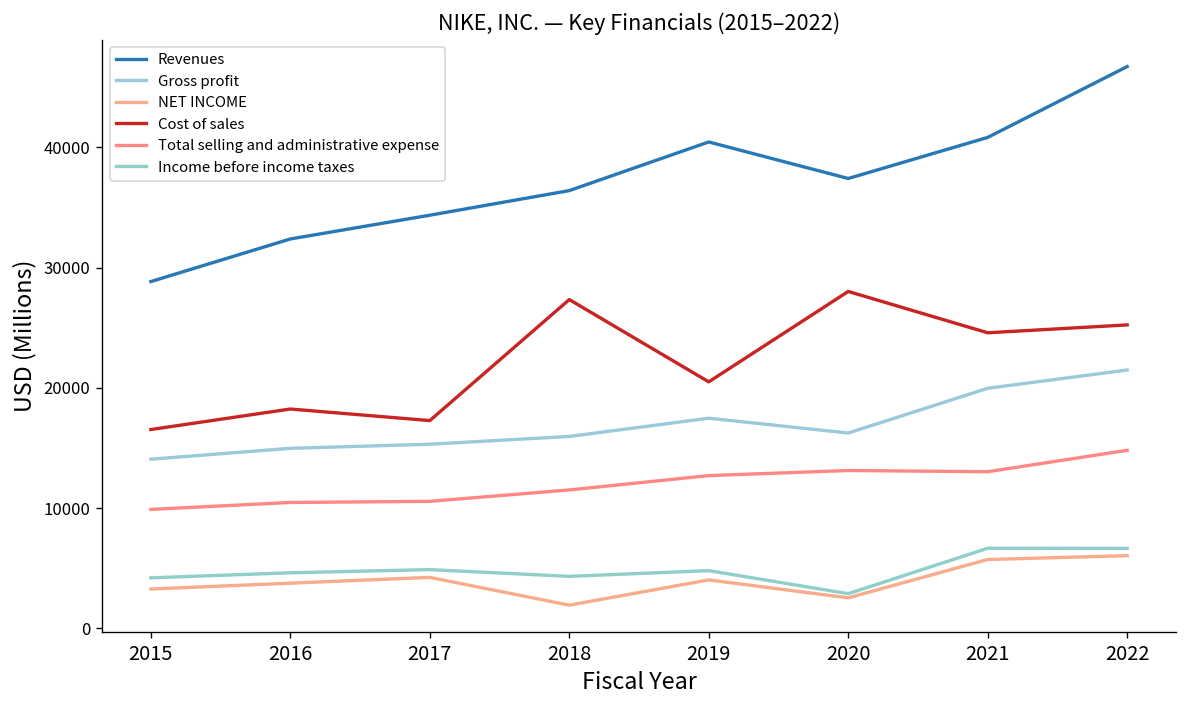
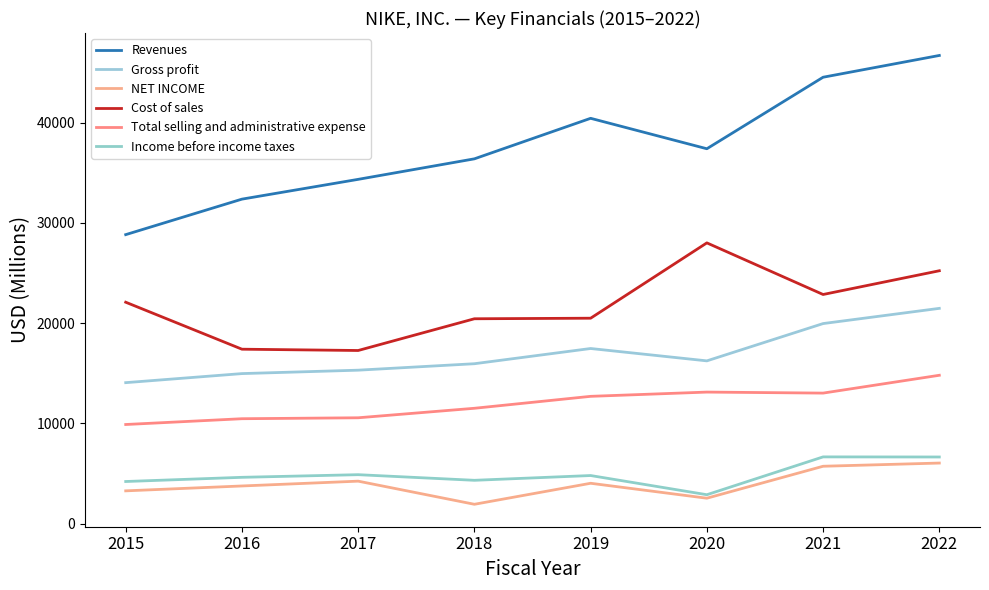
  {
    "Revenues": {
      "2015": 28800,
      "2016": 32400,
      "2017": 34400,
      "2018": 36400,
      "2019": 40400,
      "2020": 37400,
-     "2021": 40800,
+     "2021": 44500,
      "2022": 46700
    },
    "Cost of sales": {
-     "2015": 16500,
-     "2016": 18200,
+     "2015": 22100,
+     "2016": 17400,
      "2017": 17300,
-     "2018": 27300,
+     "2018": 20400,
      "2019": 20500,
      "2020": 28000,
-     "2021": 24600,
+     "2021": 22900,
      "2022": 25200
    }
  }
